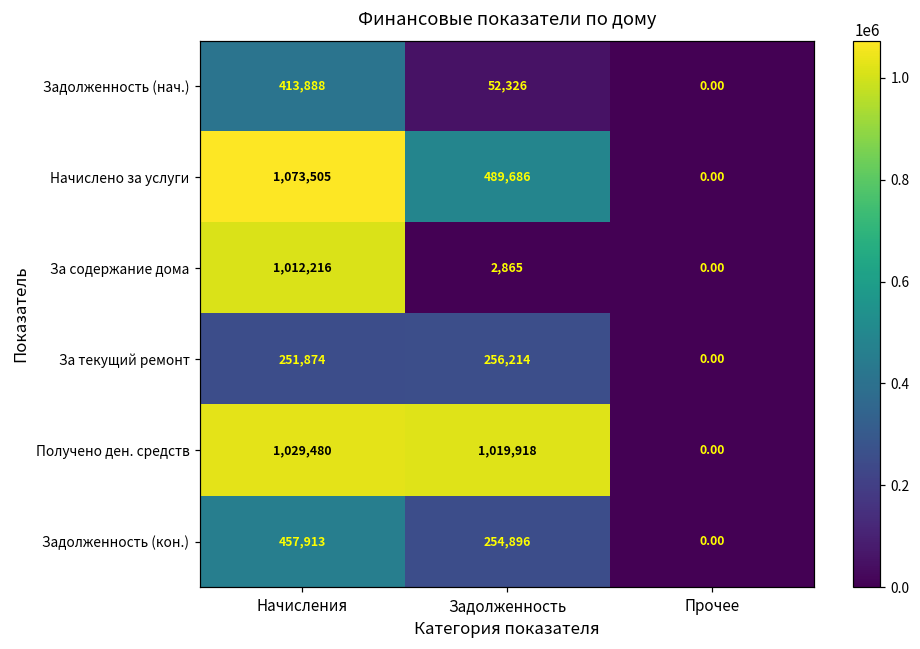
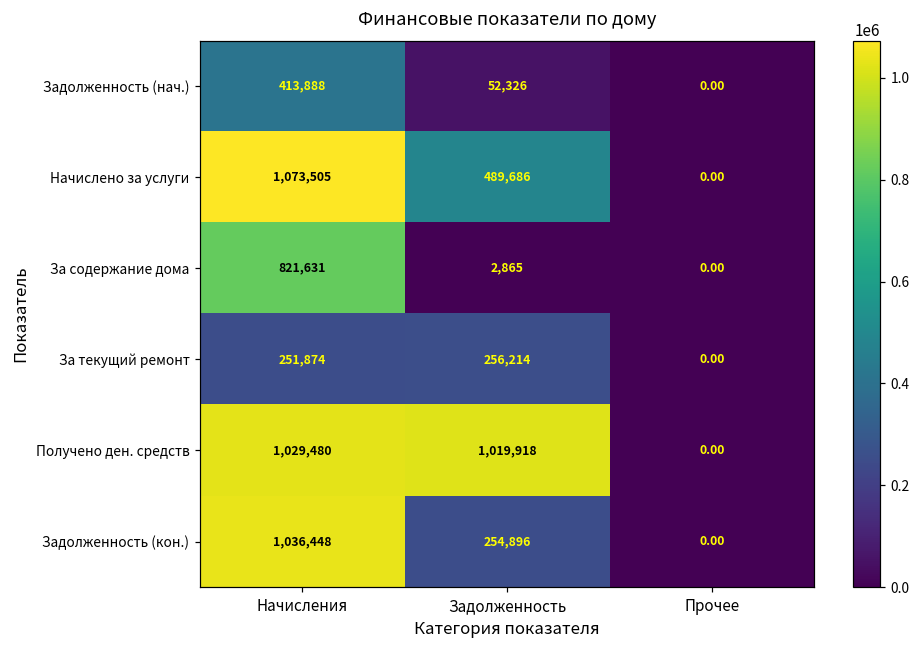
  {
    "Задолженность (нач.)": {
      "Начисления": "413,888",
      "Задолженность": "52,326",
      "Прочее": "0.00"
    },
    "Начислено за услуги": {
      "Начисления": "1,073,505",
      "Задолженность": "489,686",
      "Прочее": "0.00"
    },
    "За содержание дома": {
-     "Начисления": "1,012,216",
+     "Начисления": "821,631",
      "Задолженность": "2,865",
      "Прочее": "0.00"
    },
    "За текущий ремонт": {
      "Начисления": "251,874",
      "Задолженность": "256,214",
      "Прочее": "0.00"
    },
    "Получено ден. средств": {
      "Начисления": "1,029,480",
      "Задолженность": "1,019,918",
      "Прочее": "0.00"
    },
    "Задолженность (кон.)": {
-     "Начисления": "457,913",
+     "Начисления": "1,036,448",
      "Задолженность": "254,896",
      "Прочее": "0.00"
    }
  }
